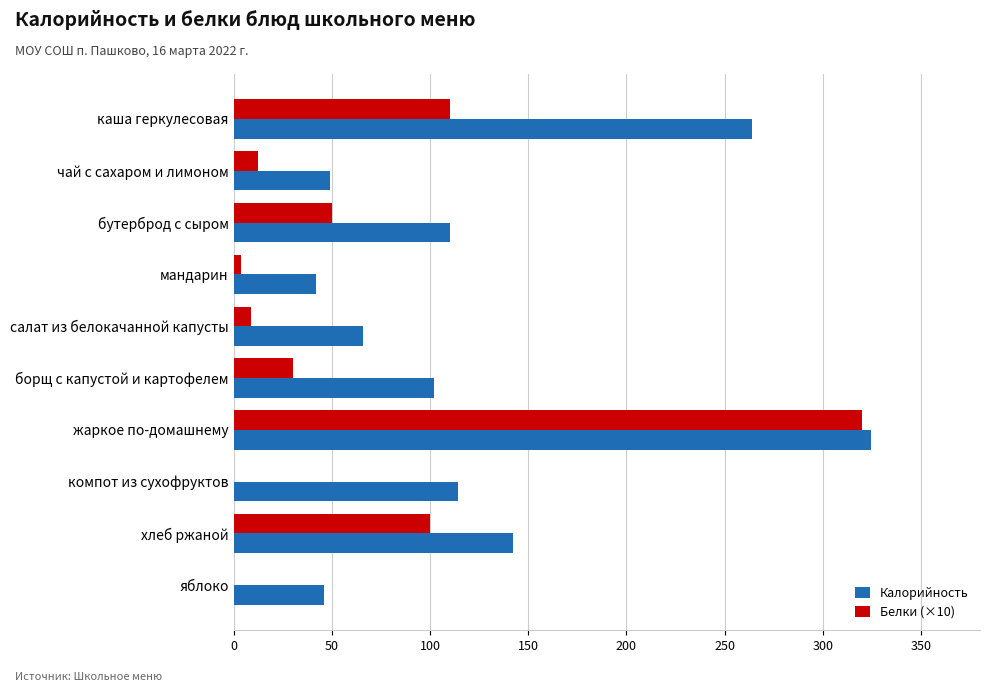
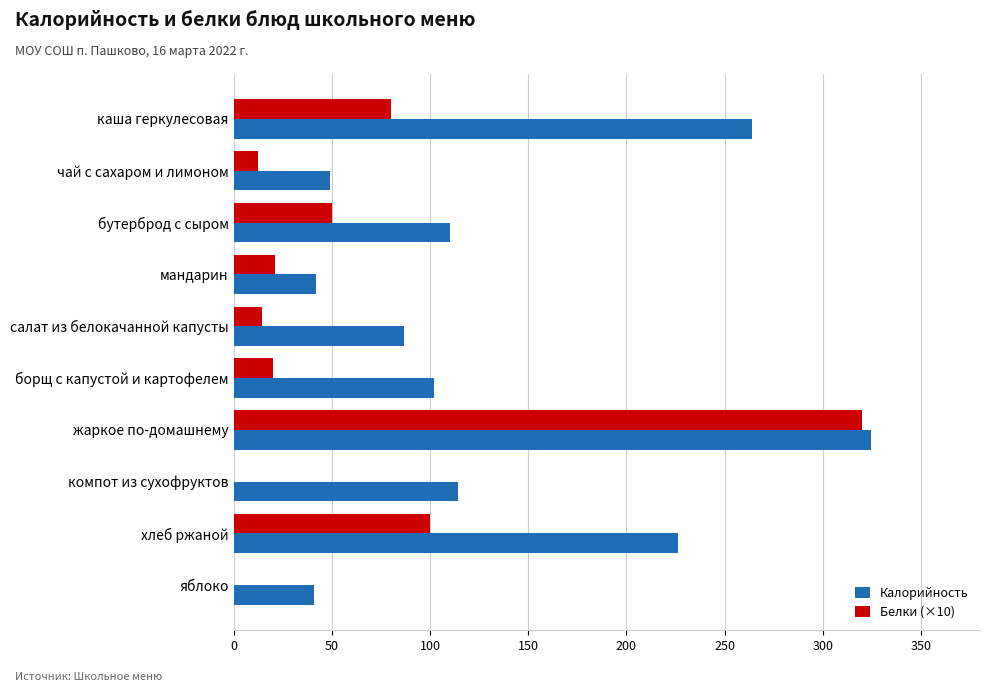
  {
    "Калорийность": {
      "каша геркулесовая": 264,
      "чай с сахаром и лимоном": 49,
      "бутерброд с сыром": 110,
      "мандарин": 42,
-     "салат из белокачанной капусты": 66,
+     "салат из белокачанной капусты": 87,
      "борщ с капустой и картофелем": 102,
      "жаркое по-домашнему": 324,
      "компот из сухофруктов": 114,
-     "хлеб ржаной": 142,
-     "яблоко": 46
+     "хлеб ржаной": 226,
+     "яблоко": 41
    },
    "Белки (×10)": {
-     "каша геркулесовая": 110,
+     "каша геркулесовая": 80,
      "чай с сахаром и лимоном": 12,
      "бутерброд с сыром": 50,
-     "мандарин": 4,
-     "салат из белокачанной капусты": 9,
-     "борщ с капустой и картофелем": 30,
+     "мандарин": 21,
+     "салат из белокачанной капусты": 14,
+     "борщ с капустой и картофелем": 20,
      "жаркое по-домашнему": 320,
      "компот из сухофруктов": 0,
      "хлеб ржаной": 100,
      "яблоко": 0
    }
  }
